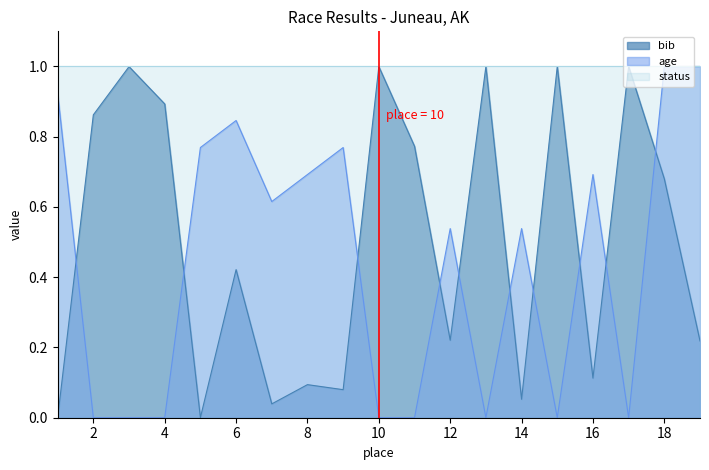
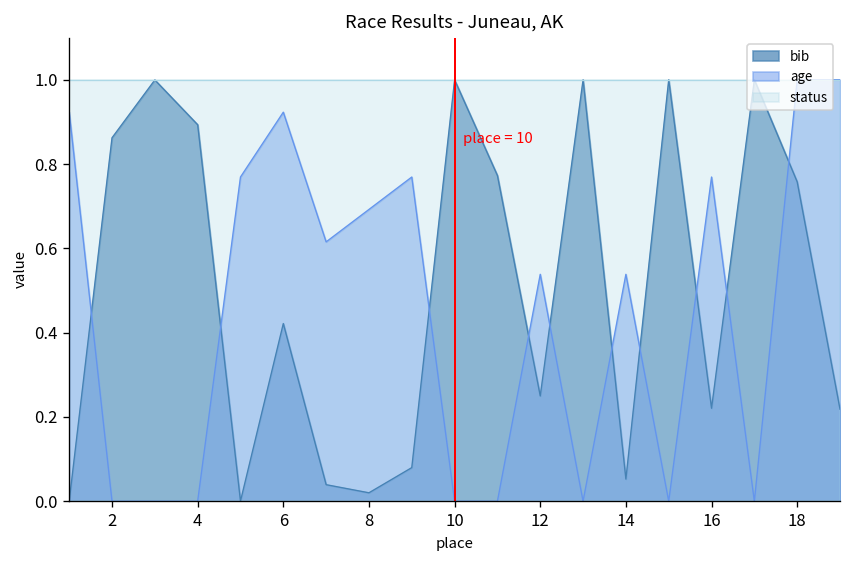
  {
    "bib": {
      "2": 0.86,
      "4": 0.89,
      "6": 0.42,
-     "8": 0.09,
-     "12": 0.22,
+     "8": 0.02,
+     "12": 0.25,
      "14": 0.05,
-     "16": 0.11,
-     "18": 0.68
+     "16": 0.22,
+     "18": 0.76
    },
    "age": {
      "2": 0.00,
      "4": 0.00,
-     "6": 0.85,
+     "6": 0.92,
      "8": 0.69,
      "10": 0.00,
      "12": 0.54,
      "14": 0.54,
-     "16": 0.69
+     "16": 0.77
    },
    "status": {
      "2": 1.00,
      "4": 1.00,
      "6": 1.00,
      "8": 1.00,
      "12": 1.00,
      "14": 1.00,
      "16": 1.00
    }
  }
